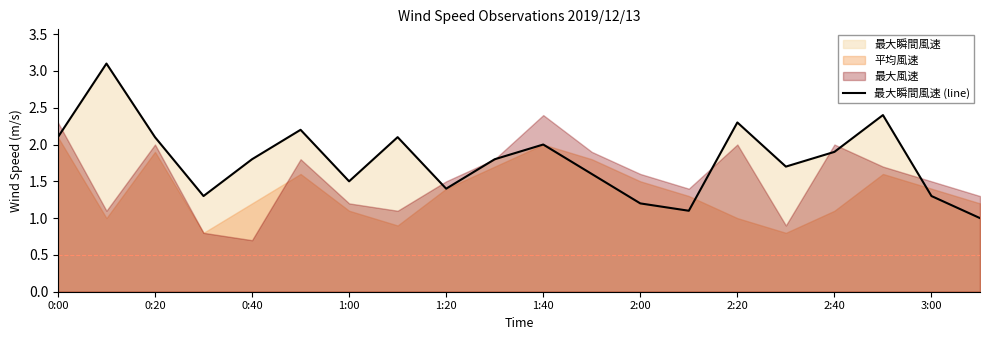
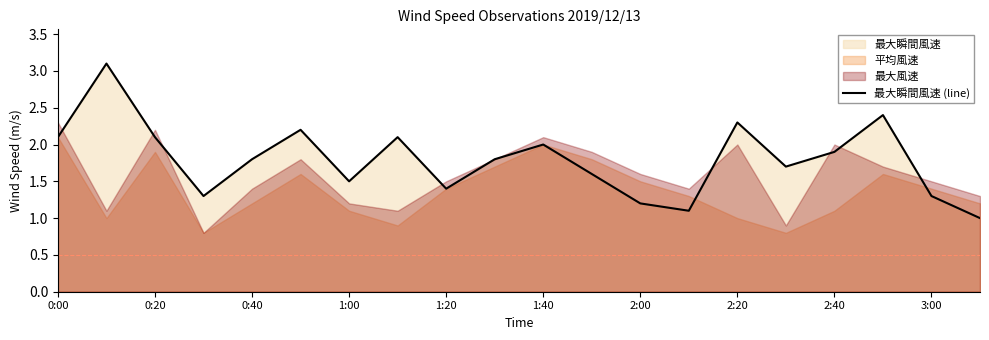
  {
    "最大風速": {
      "0:00": 2.3,
-     "0:20": 2.0,
-     "0:40": 0.7,
+     "0:20": 2.2,
+     "0:40": 1.4,
      "1:00": 1.2,
      "1:20": 1.5,
-     "1:40": 2.4,
+     "1:40": 2.1,
      "2:00": 1.6,
      "2:20": 2.0,
      "2:40": 2.0,
      "3:00": 1.5
    }
  }
